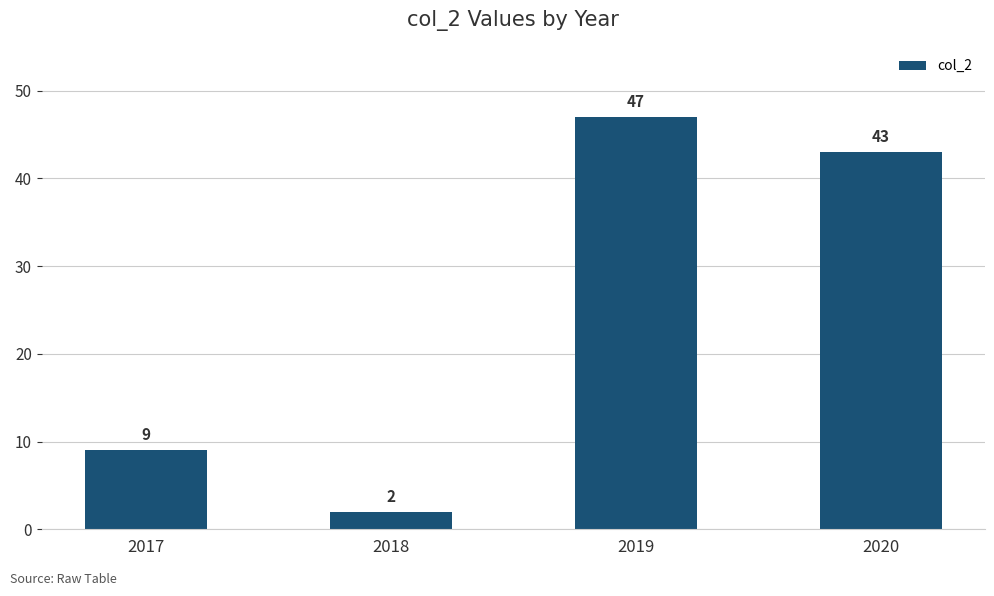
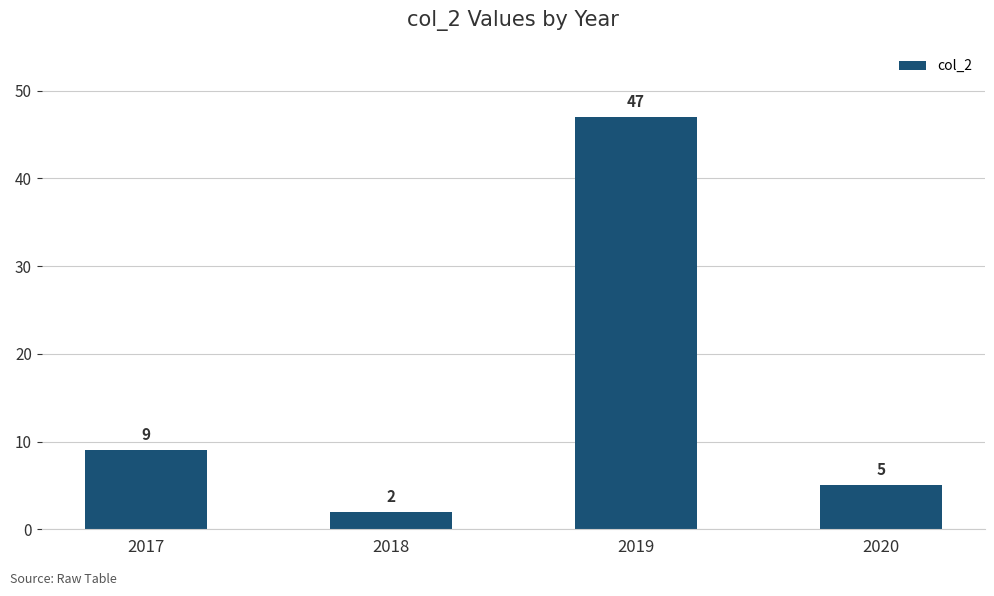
  {
    "2017": 9,
    "2018": 2,
    "2019": 47,
-   "2020": 43
+   "2020": 5
  }
